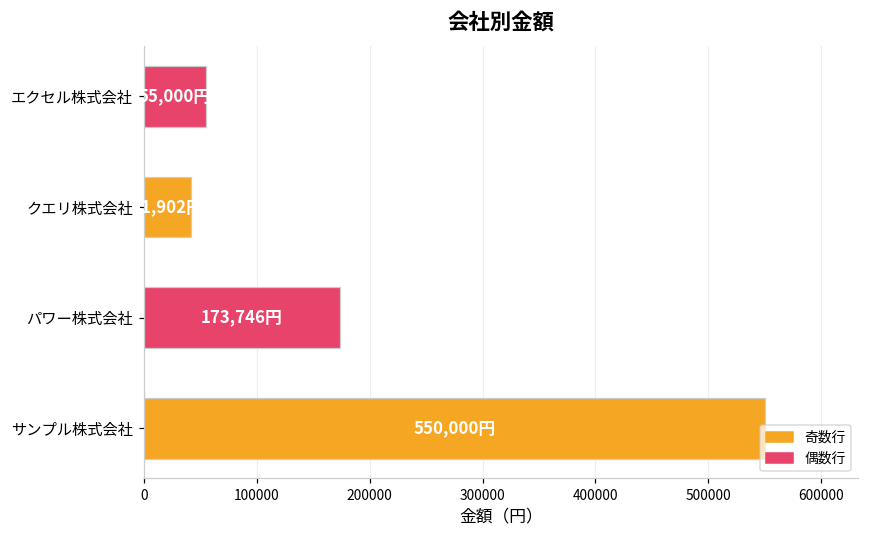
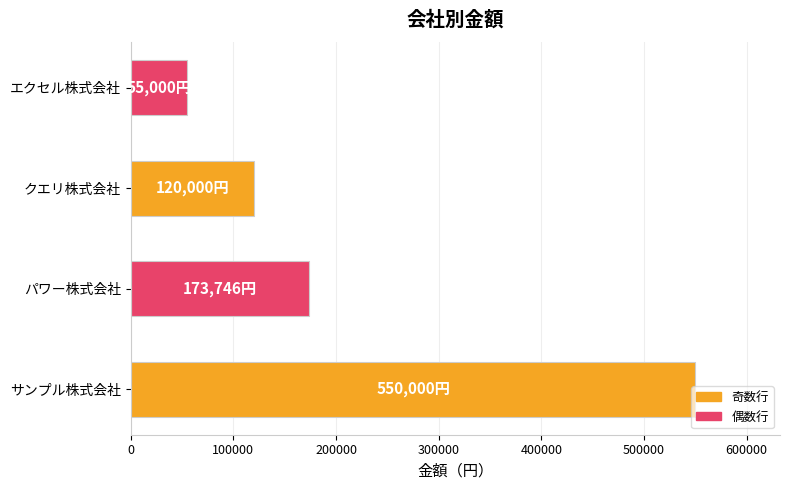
  {
    "エクセル株式会社": "55,000円",
-   "クエリ株式会社": "41,902円",
+   "クエリ株式会社": "120,000円",
    "パワー株式会社": "173,746円"
  }
